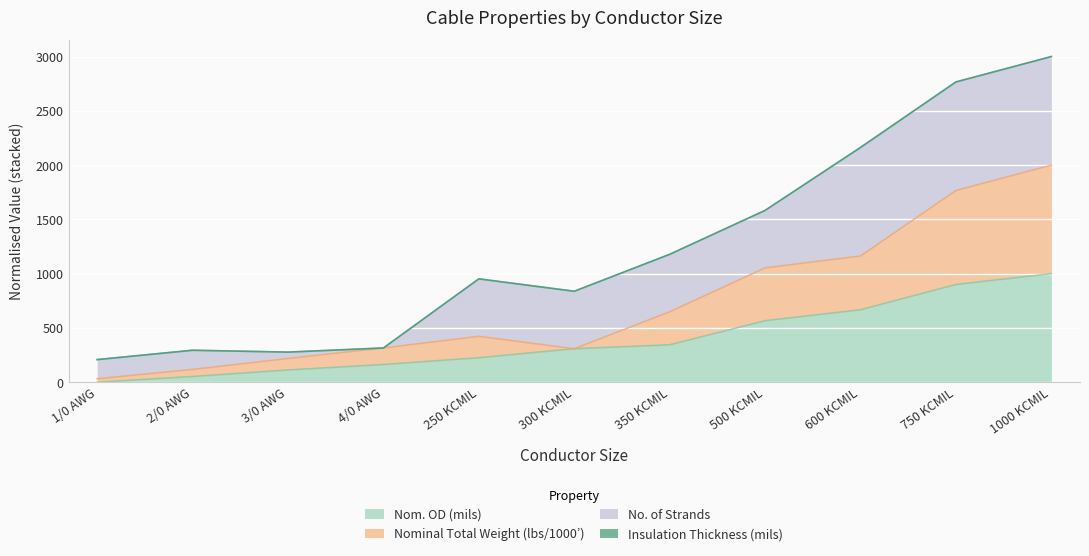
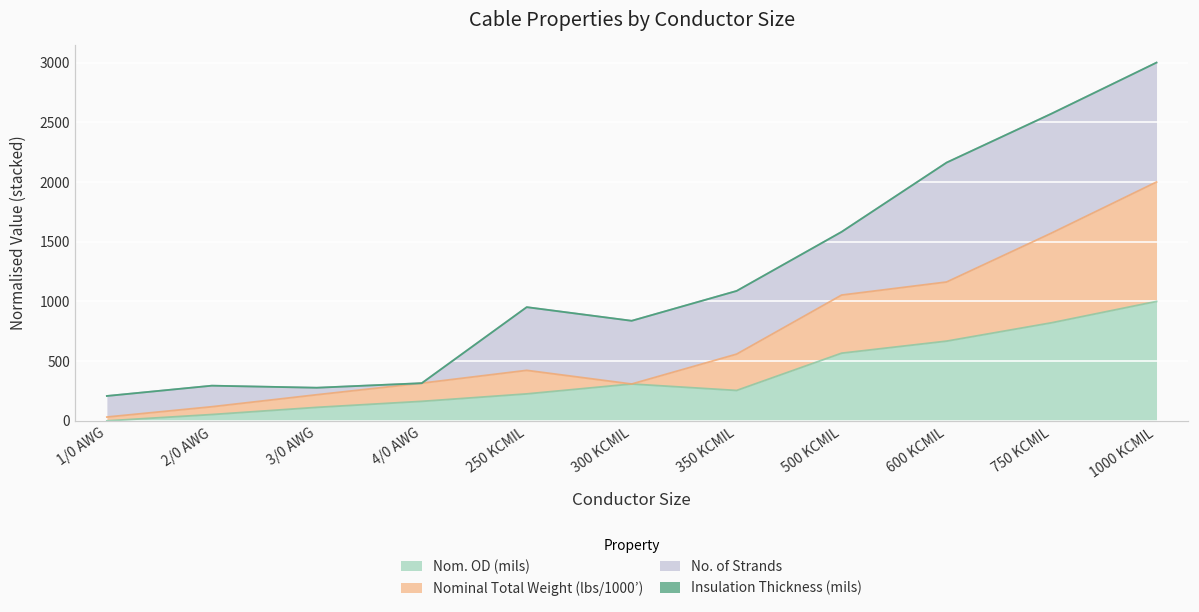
  {
    "Nom. OD (mils)": {
      "1/0 AWG": 0,
      "2/0 AWG": 50,
      "3/0 AWG": 110,
      "4/0 AWG": 160,
      "250 KCMIL": 230,
-     "350 KCMIL": 340,
+     "350 KCMIL": 250,
      "500 KCMIL": 570,
      "600 KCMIL": 670,
-     "750 KCMIL": 900,
+     "750 KCMIL": 820,
      "1000 KCMIL": 1000
    },
    "Nominal Total Weight (lbs/1000’)": {
      "1/0 AWG": 30,
      "2/0 AWG": 70,
      "3/0 AWG": 110,
      "250 KCMIL": 200,
      "350 KCMIL": 300,
      "500 KCMIL": 490,
      "600 KCMIL": 500,
-     "750 KCMIL": 870,
+     "750 KCMIL": 750,
      "1000 KCMIL": 1000
    }
  }
